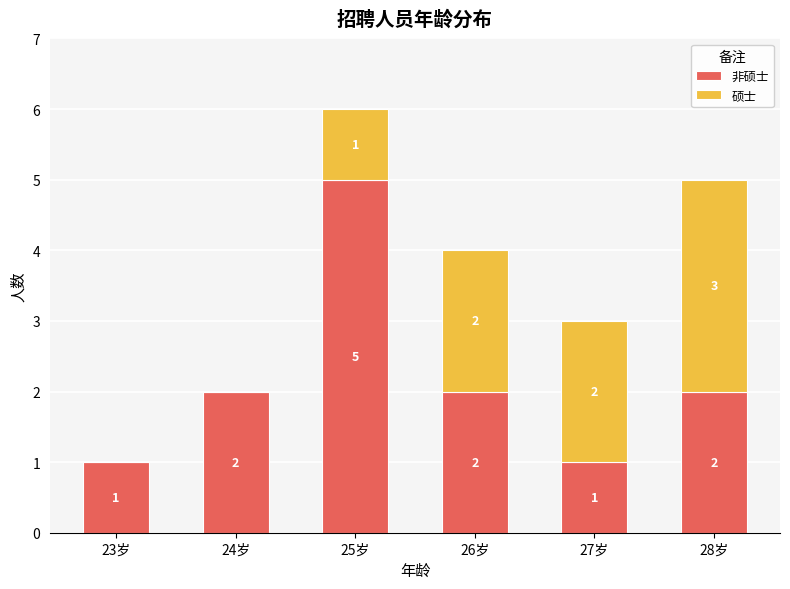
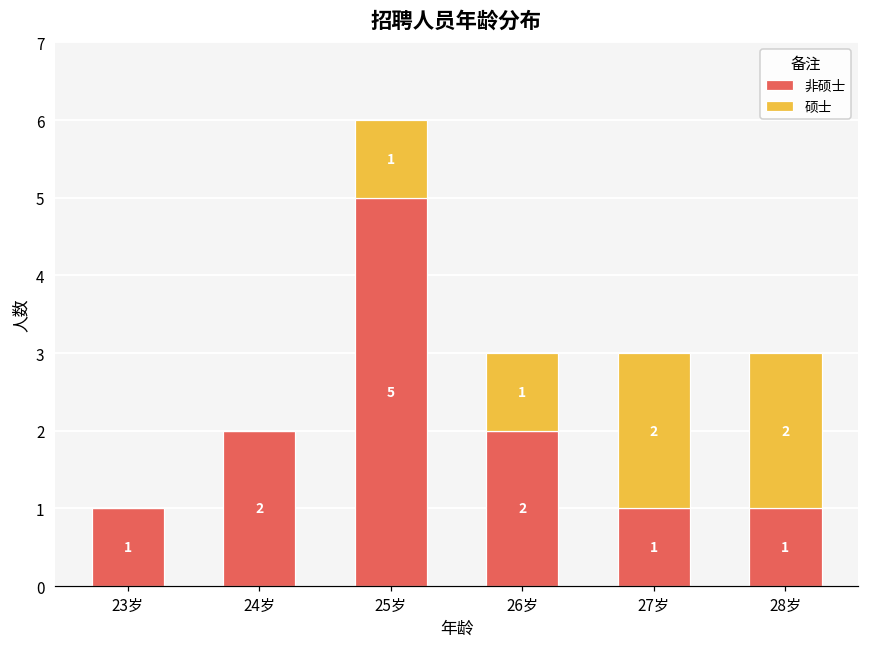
  {
    "非硕士": {
      "23岁": 1,
      "24岁": 2,
      "25岁": 5,
      "26岁": 2,
      "27岁": 1,
-     "28岁": 2
+     "28岁": 1
    },
    "硕士": {
      "25岁": 1,
-     "26岁": 2,
+     "26岁": 1,
      "27岁": 2,
-     "28岁": 3
+     "28岁": 2
    }
  }
